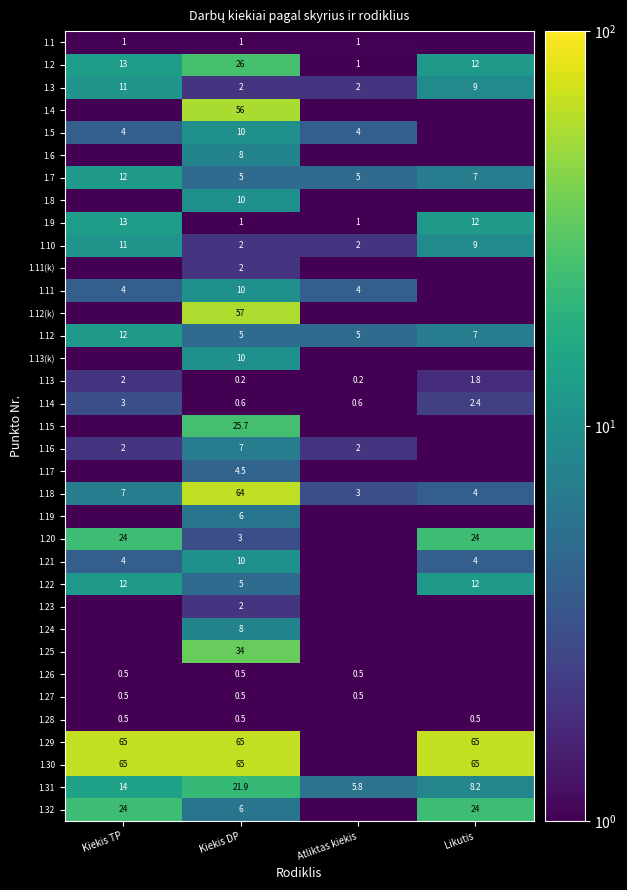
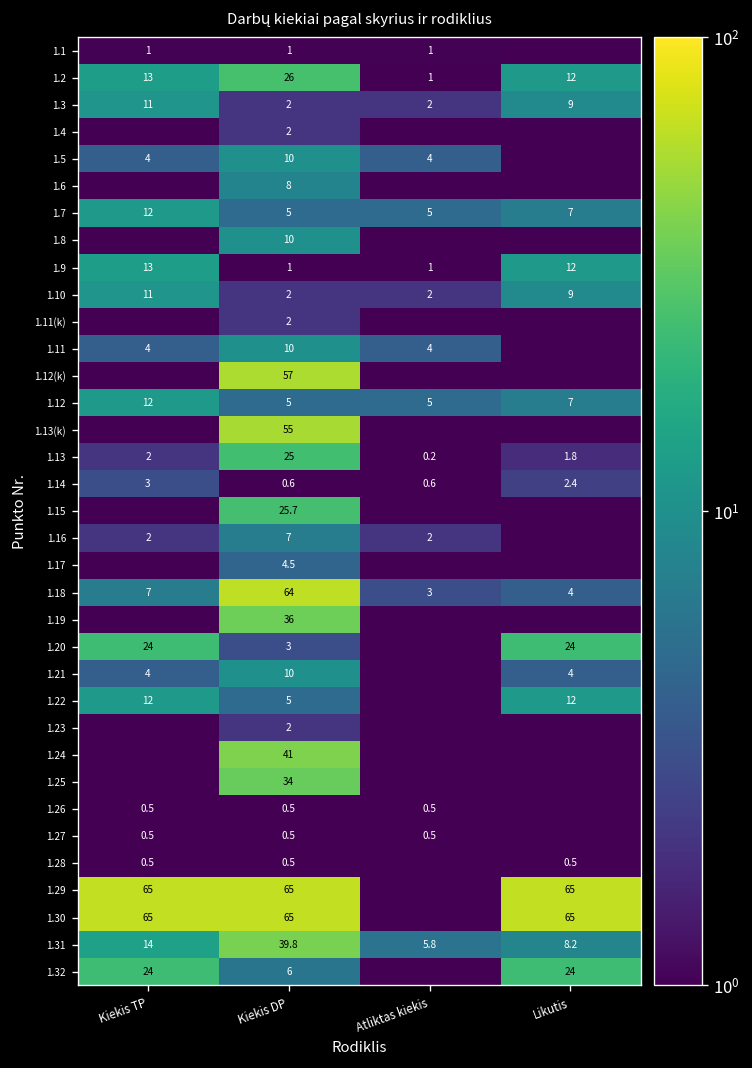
  {
    "1.1": {
      "Kiekis TP": 1,
      "Kiekis DP": 1,
      "Atliktas kiekis": 1
    },
    "1.2": {
      "Kiekis TP": 13,
      "Kiekis DP": 26,
      "Atliktas kiekis": 1,
      "Likutis": 12
    },
    "1.3": {
      "Kiekis TP": 11,
      "Kiekis DP": 2,
      "Atliktas kiekis": 2,
      "Likutis": 9
    },
    "1.4": {
-     "Kiekis DP": 56
+     "Kiekis DP": 2
    },
    "1.5": {
      "Kiekis TP": 4,
      "Kiekis DP": 10,
      "Atliktas kiekis": 4
    },
    "1.6": {
      "Kiekis DP": 8
    },
    "1.7": {
      "Kiekis TP": 12,
      "Kiekis DP": 5,
      "Atliktas kiekis": 5,
      "Likutis": 7
    },
    "1.8": {
      "Kiekis DP": 10
    },
    "1.9": {
      "Kiekis TP": 13,
      "Kiekis DP": 1,
      "Atliktas kiekis": 1,
      "Likutis": 12
    },
    "1.10": {
      "Kiekis TP": 11,
      "Kiekis DP": 2,
      "Atliktas kiekis": 2,
      "Likutis": 9
    },
    "1.11(k)": {
      "Kiekis DP": 2
    },
    "1.11": {
      "Kiekis TP": 4,
      "Kiekis DP": 10,
      "Atliktas kiekis": 4
    },
    "1.12(k)": {
      "Kiekis DP": 57
    },
    "1.12": {
      "Kiekis TP": 12,
      "Kiekis DP": 5,
      "Atliktas kiekis": 5,
      "Likutis": 7
    },
    "1.13(k)": {
-     "Kiekis DP": 10
+     "Kiekis DP": 55
    },
    "1.13": {
      "Kiekis TP": 2,
-     "Kiekis DP": 0.2,
+     "Kiekis DP": 25,
      "Atliktas kiekis": 0.2,
      "Likutis": 1.8
    },
    "1.14": {
      "Kiekis TP": 3,
      "Kiekis DP": 0.6,
      "Atliktas kiekis": 0.6,
      "Likutis": 2.4
    },
    "1.15": {
      "Kiekis DP": 25.7
    },
    "1.16": {
      "Kiekis TP": 2,
      "Kiekis DP": 7,
      "Atliktas kiekis": 2
    },
    "1.17": {
      "Kiekis DP": 4.5
    },
    "1.18": {
      "Kiekis TP": 7,
      "Kiekis DP": 64,
      "Atliktas kiekis": 3,
      "Likutis": 4
    },
    "1.19": {
-     "Kiekis DP": 6
+     "Kiekis DP": 36
    },
    "1.20": {
      "Kiekis TP": 24,
      "Kiekis DP": 3,
      "Likutis": 24
    },
    "1.21": {
      "Kiekis TP": 4,
      "Kiekis DP": 10,
      "Likutis": 4
    },
    "1.22": {
      "Kiekis TP": 12,
      "Kiekis DP": 5,
      "Likutis": 12
    },
    "1.23": {
      "Kiekis DP": 2
    },
    "1.24": {
-     "Kiekis DP": 8
+     "Kiekis DP": 41
    },
    "1.25": {
      "Kiekis DP": 34
    },
    "1.26": {
      "Kiekis TP": 0.5,
      "Kiekis DP": 0.5,
      "Atliktas kiekis": 0.5
    },
    "1.27": {
      "Kiekis TP": 0.5,
      "Kiekis DP": 0.5,
      "Atliktas kiekis": 0.5
    },
    "1.28": {
      "Kiekis TP": 0.5,
      "Kiekis DP": 0.5,
      "Likutis": 0.5
    },
    "1.29": {
      "Kiekis TP": 65,
      "Kiekis DP": 65,
      "Likutis": 65
    },
    "1.30": {
      "Kiekis TP": 65,
      "Kiekis DP": 65,
      "Likutis": 65
    },
    "1.31": {
      "Kiekis TP": 14,
-     "Kiekis DP": 21.9,
+     "Kiekis DP": 39.8,
      "Atliktas kiekis": 5.8,
      "Likutis": 8.2
    },
    "1.32": {
      "Kiekis TP": 24,
      "Kiekis DP": 6,
      "Likutis": 24
    }
  }
